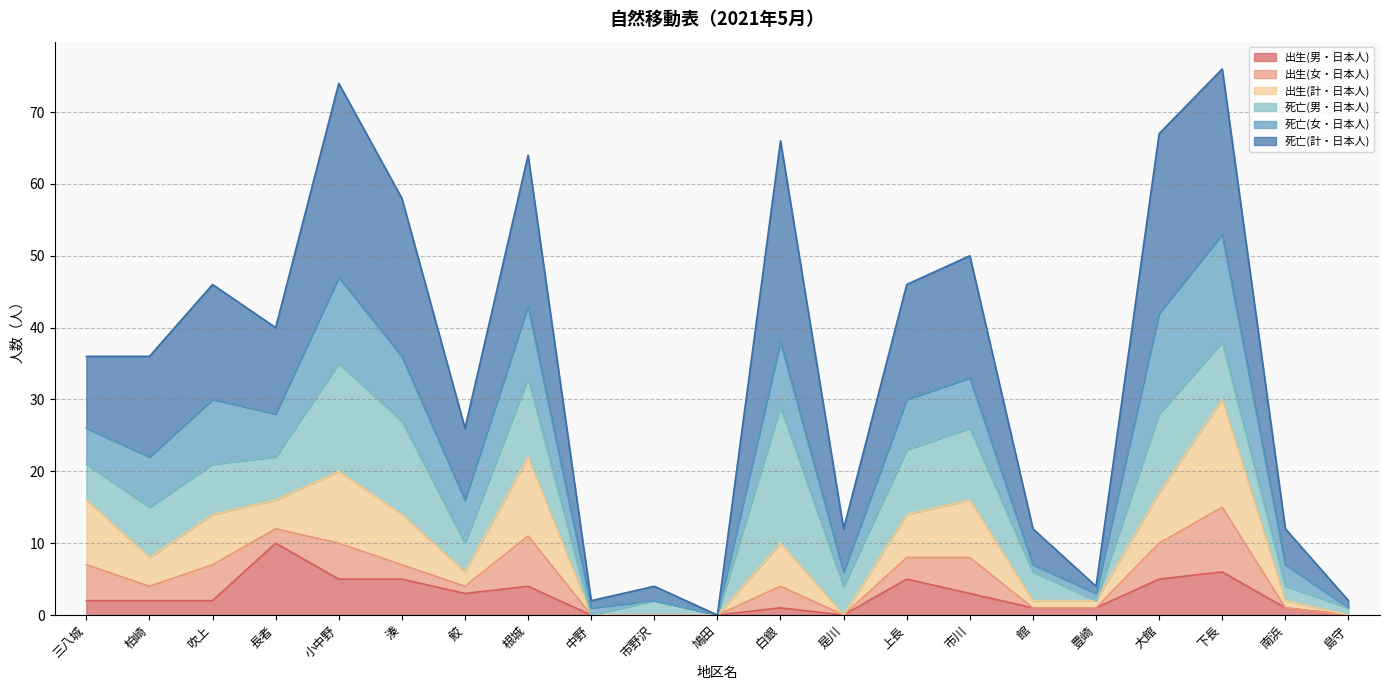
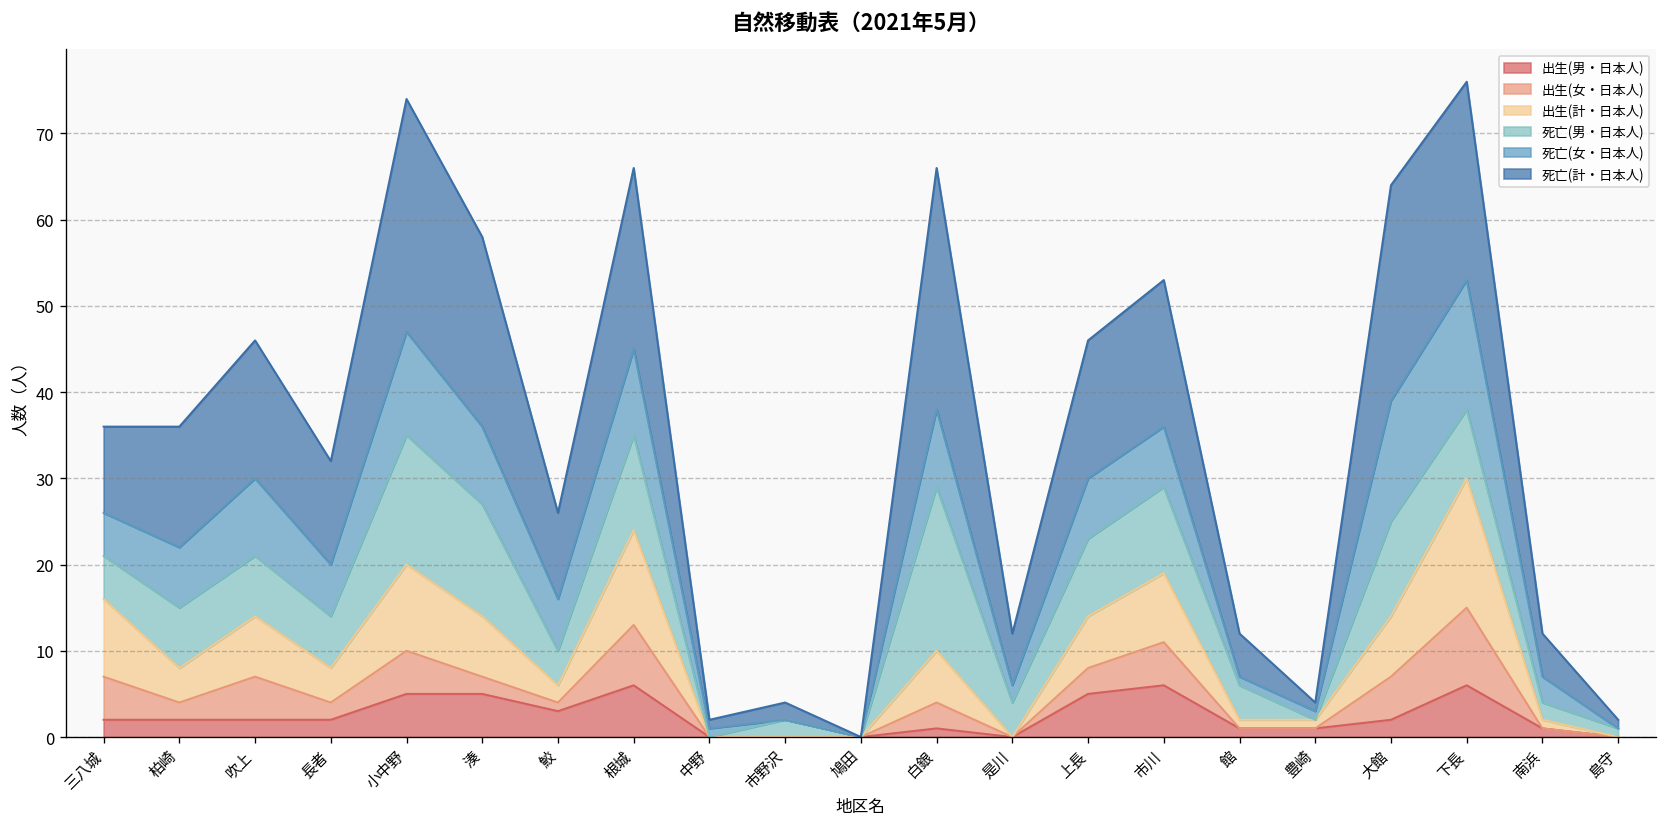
  {
    "出生(男・日本人)": {
      "三八城": 2,
      "柏崎": 2,
      "吹上": 2,
-     "長者": 10,
+     "長者": 2,
      "小中野": 5,
      "湊": 5,
      "鮫": 3,
-     "根城": 4,
+     "根城": 6,
      "白銀": 1,
      "上長": 5,
-     "市川": 3,
-     "大館": 5,
+     "市川": 6,
+     "大館": 2,
      "下長": 6
    }
  }
